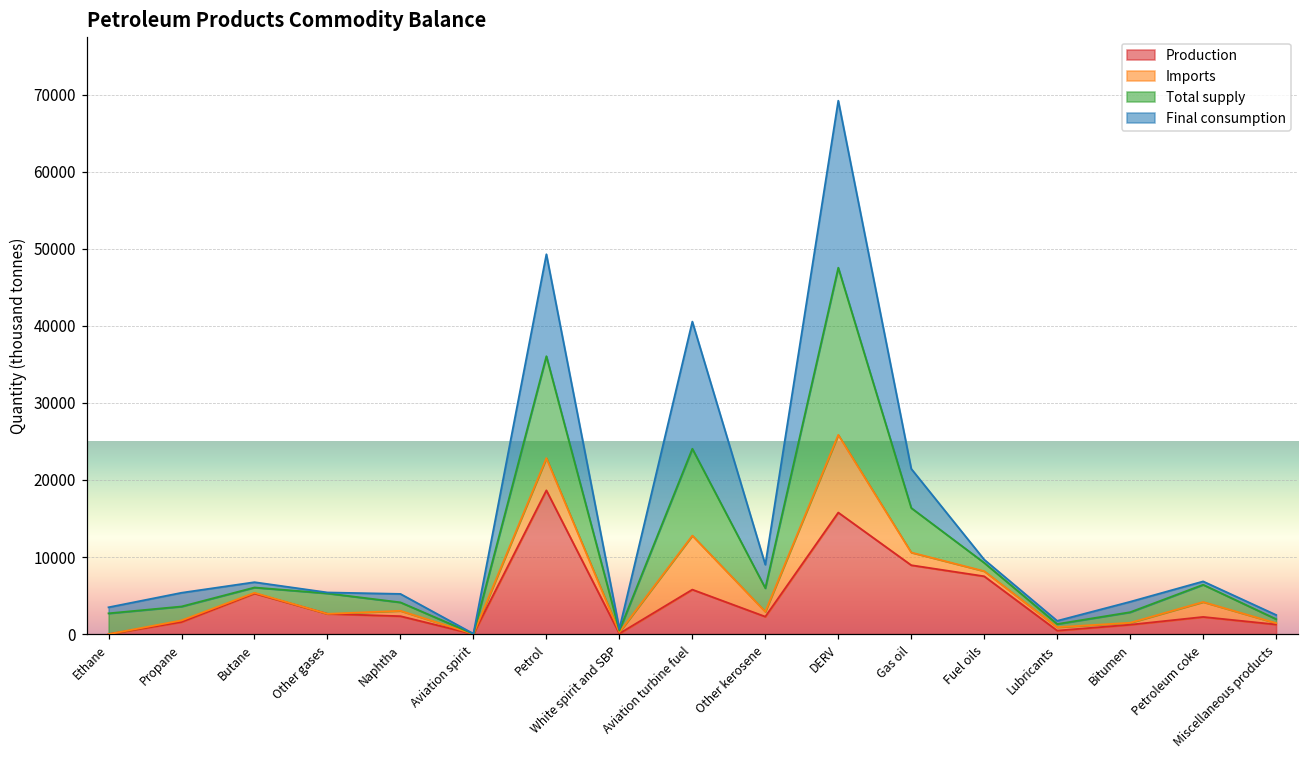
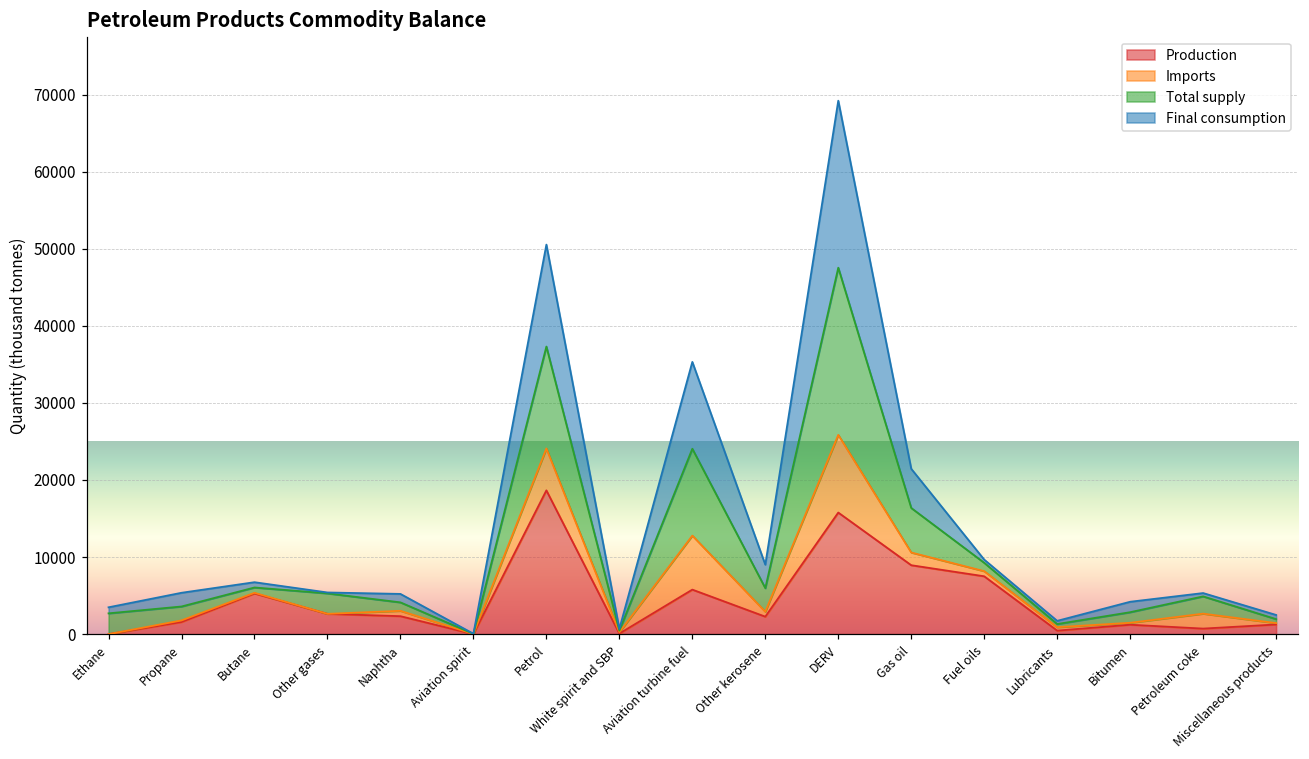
  {
    "Production": {
      "Naphtha": 2000,
      "Petrol": 19000,
      "Aviation turbine fuel": 6000,
      "Other kerosene": 2000,
      "DERV": 16000,
      "Gas oil": 9000,
      "Fuel oils": 8000,
      "Lubricants": 0,
-     "Petroleum coke": 2000
+     "Petroleum coke": 1000
    },
    "Imports": {
      "Naphtha": 1000,
-     "Petrol": 4000,
+     "Petrol": 5000,
      "Aviation turbine fuel": 7000,
      "Other kerosene": 1000,
      "DERV": 10000,
      "Gas oil": 2000,
      "Fuel oils": 1000,
      "Lubricants": 0,
      "Petroleum coke": 2000
    },
    "Total supply": {
      "Ethane": 3000,
      "Propane": 2000,
      "Butane": 1000,
      "Naphtha": 1000,
      "Petrol": 13000,
      "Aviation turbine fuel": 11000,
      "Other kerosene": 3000,
      "DERV": 22000,
      "Gas oil": 6000,
      "Fuel oils": 1000,
      "Lubricants": 0,
      "Bitumen": 1000,
      "Petroleum coke": 2000,
      "Miscellaneous products": 1000
    },
    "Final consumption": {
      "Ethane": 1000,
      "Propane": 2000,
      "Butane": 1000,
      "Naphtha": 1000,
      "Petrol": 13000,
-     "Aviation turbine fuel": 16000,
+     "Aviation turbine fuel": 11000,
      "Other kerosene": 3000,
      "DERV": 22000,
      "Gas oil": 5000,
      "Fuel oils": 0,
      "Lubricants": 0,
      "Bitumen": 1000,
      "Petroleum coke": 0,
      "Miscellaneous products": 1000
    }
  }
